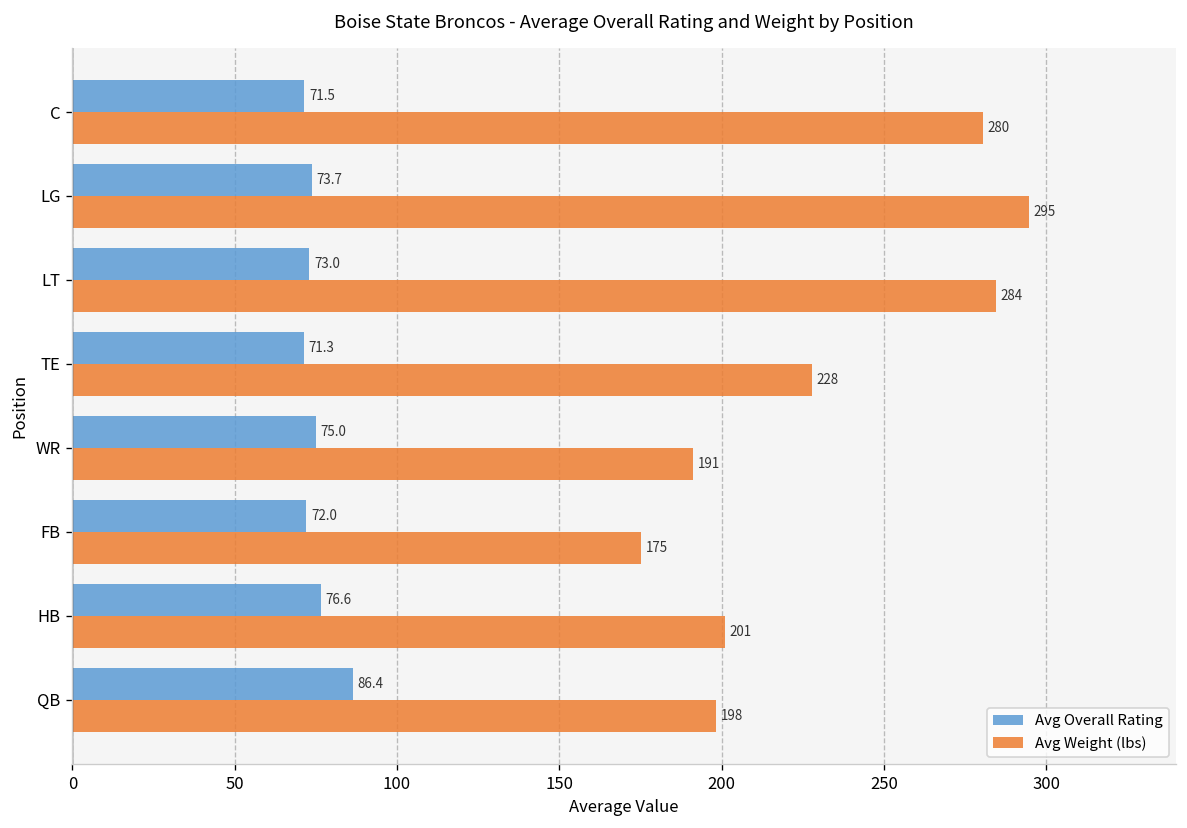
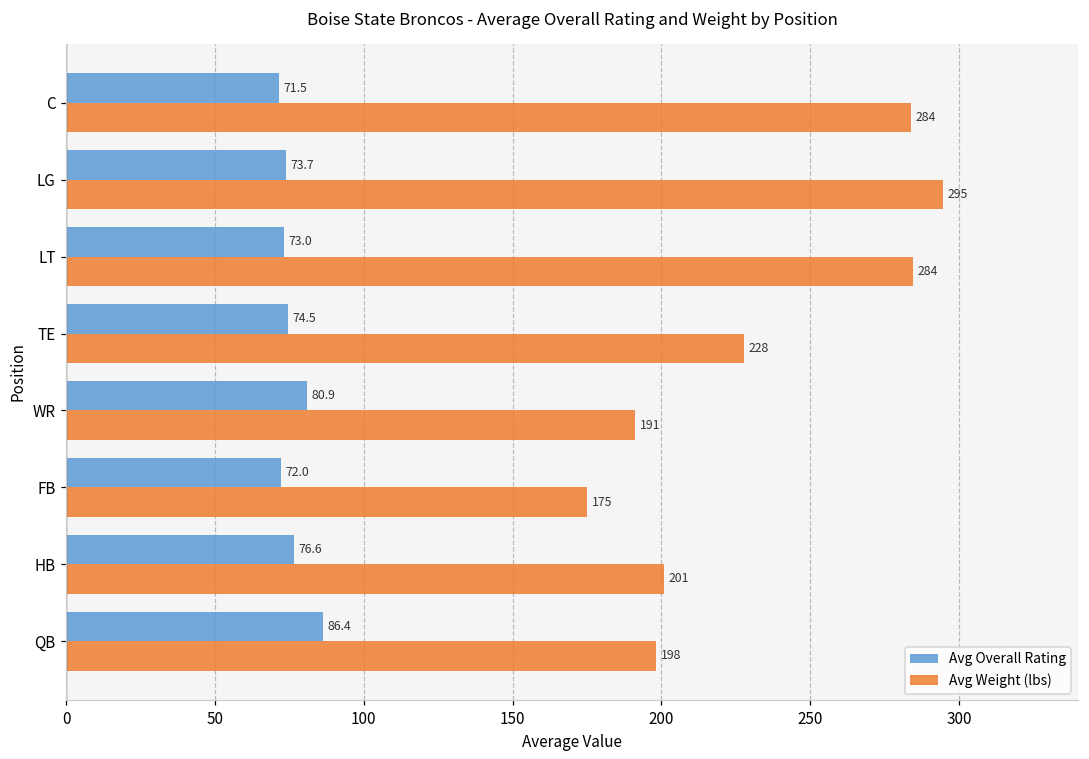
  {
    "Avg Overall Rating": {
      "C": 71.5,
      "LG": 73.7,
      "LT": 73.0,
-     "TE": 71.3,
-     "WR": 75.0,
+     "TE": 74.5,
+     "WR": 80.9,
      "FB": 72.0,
      "HB": 76.6,
      "QB": 86.4
    },
    "Avg Weight (lbs)": {
-     "C": 280,
+     "C": 284,
      "LG": 295,
      "LT": 284,
      "TE": 228,
      "WR": 191,
      "FB": 175,
      "HB": 201,
      "QB": 198
    }
  }
